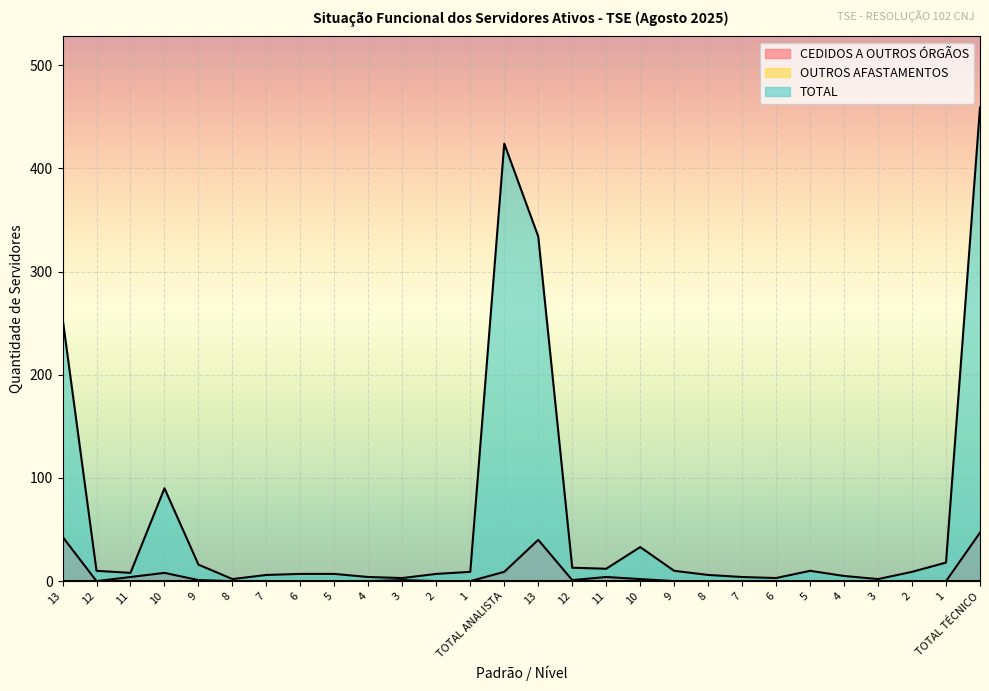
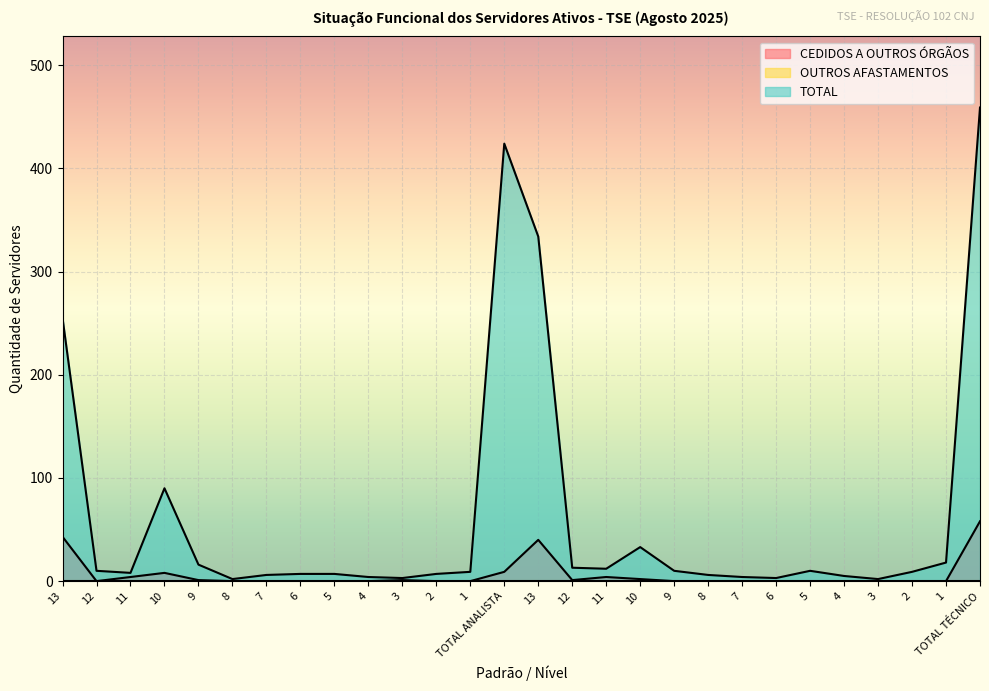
  {
    "CEDIDOS A OUTROS ÓRGÃOS": {
      "TOTAL ANALISTA": 9,
-     "TOTAL TÉCNICO": 47
+     "TOTAL TÉCNICO": 58
    },
    "OUTROS AFASTAMENTOS": {
      "TOTAL ANALISTA": 0,
      "TOTAL TÉCNICO": 0
    },
    "TOTAL": {
      "TOTAL ANALISTA": 424,
      "TOTAL TÉCNICO": 459
    }
  }
